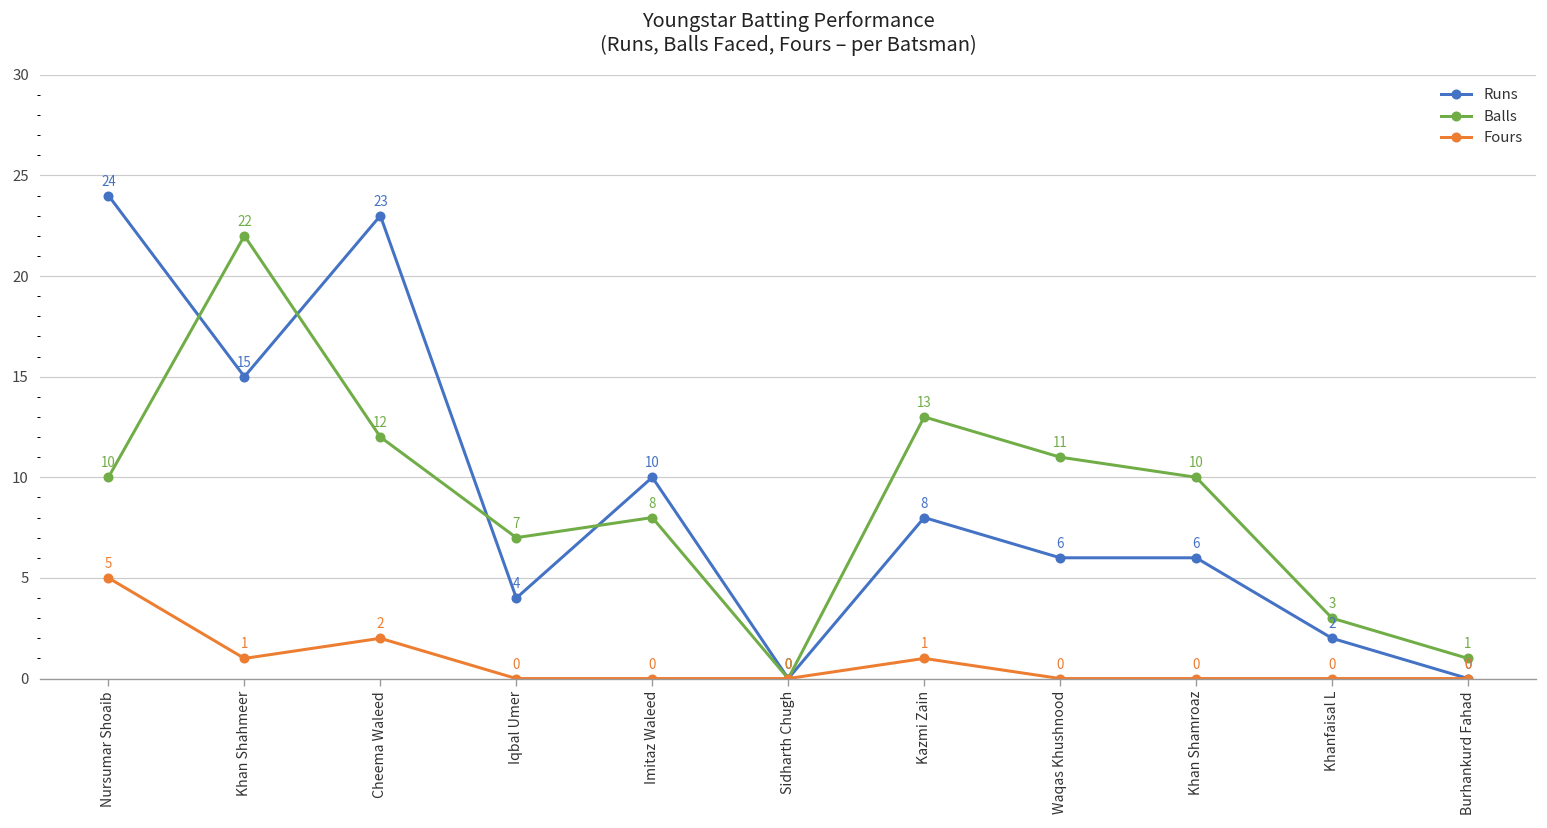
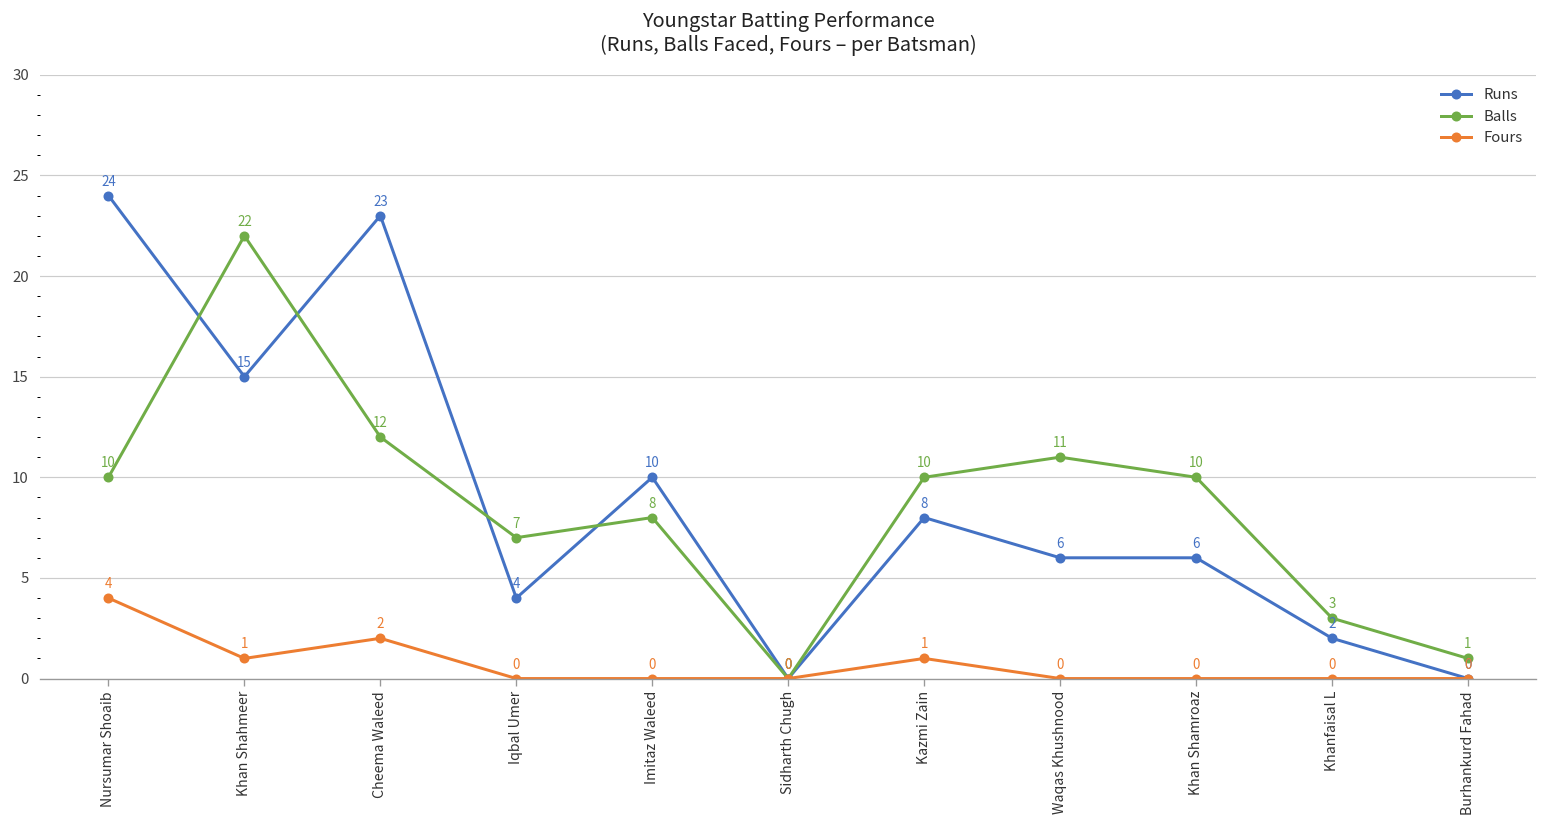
  {
    "Runs": {
      "Nursumar Shoaib": 24,
      "Khan Shahmeer": 15,
      "Cheema Waleed": 23,
      "Iqbal Umer": 4,
      "Imitaz Waleed": 10,
      "Kazmi Zain": 8,
      "Waqas Khushnood": 6,
      "Khan Shamroaz": 6
    },
    "Balls": {
      "Nursumar Shoaib": 10,
      "Khan Shahmeer": 22,
      "Cheema Waleed": 12,
      "Iqbal Umer": 7,
      "Imitaz Waleed": 8,
-     "Kazmi Zain": 13,
+     "Kazmi Zain": 10,
      "Waqas Khushnood": 11,
      "Khan Shamroaz": 10,
      "Khanfaisal L": 3,
      "Burhankurd Fahad": 1
    },
    "Fours": {
-     "Nursumar Shoaib": 5,
+     "Nursumar Shoaib": 4,
      "Khan Shahmeer": 1,
      "Cheema Waleed": 2,
      "Iqbal Umer": 0,
      "Imitaz Waleed": 0,
      "Kazmi Zain": 1,
      "Waqas Khushnood": 0,
      "Khan Shamroaz": 0,
      "Khanfaisal L": 0
    }
  }
